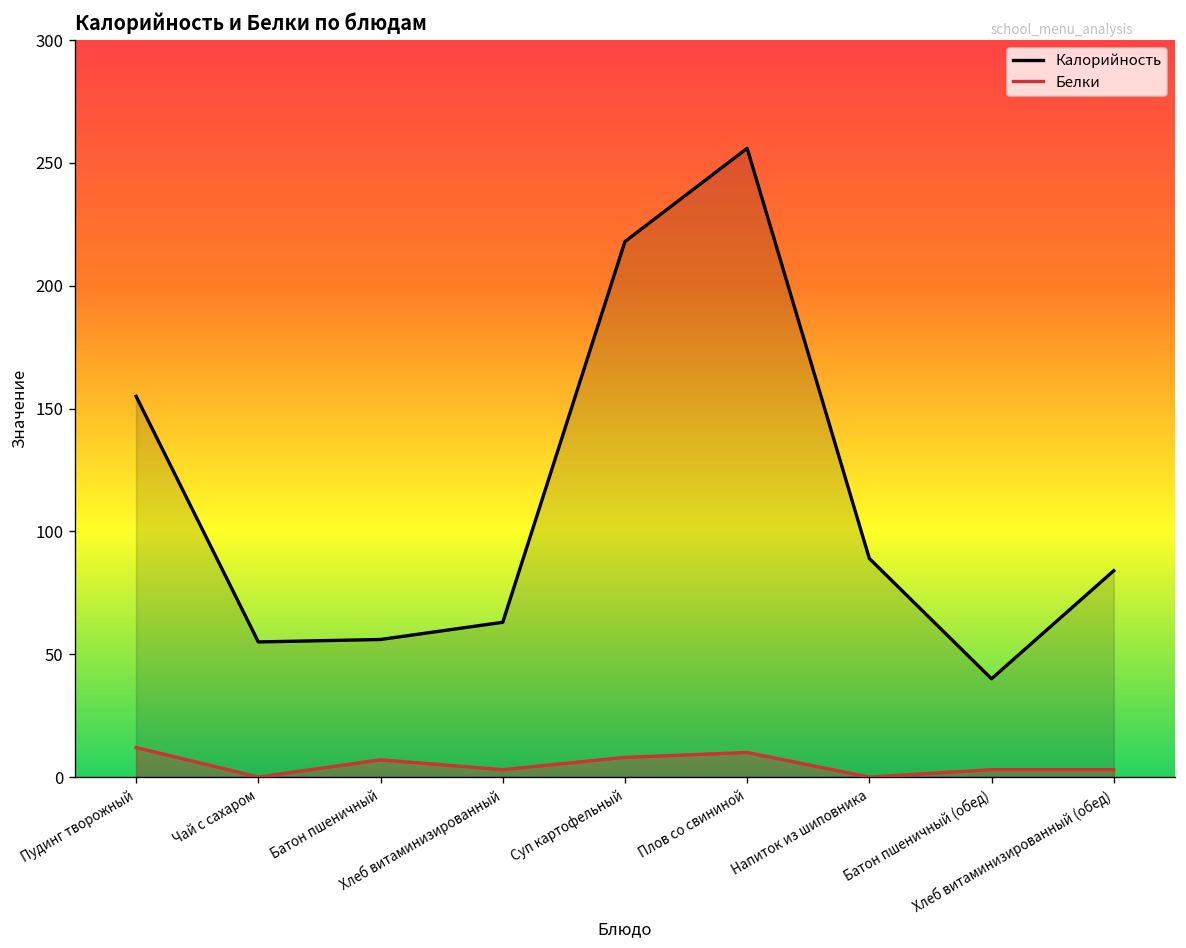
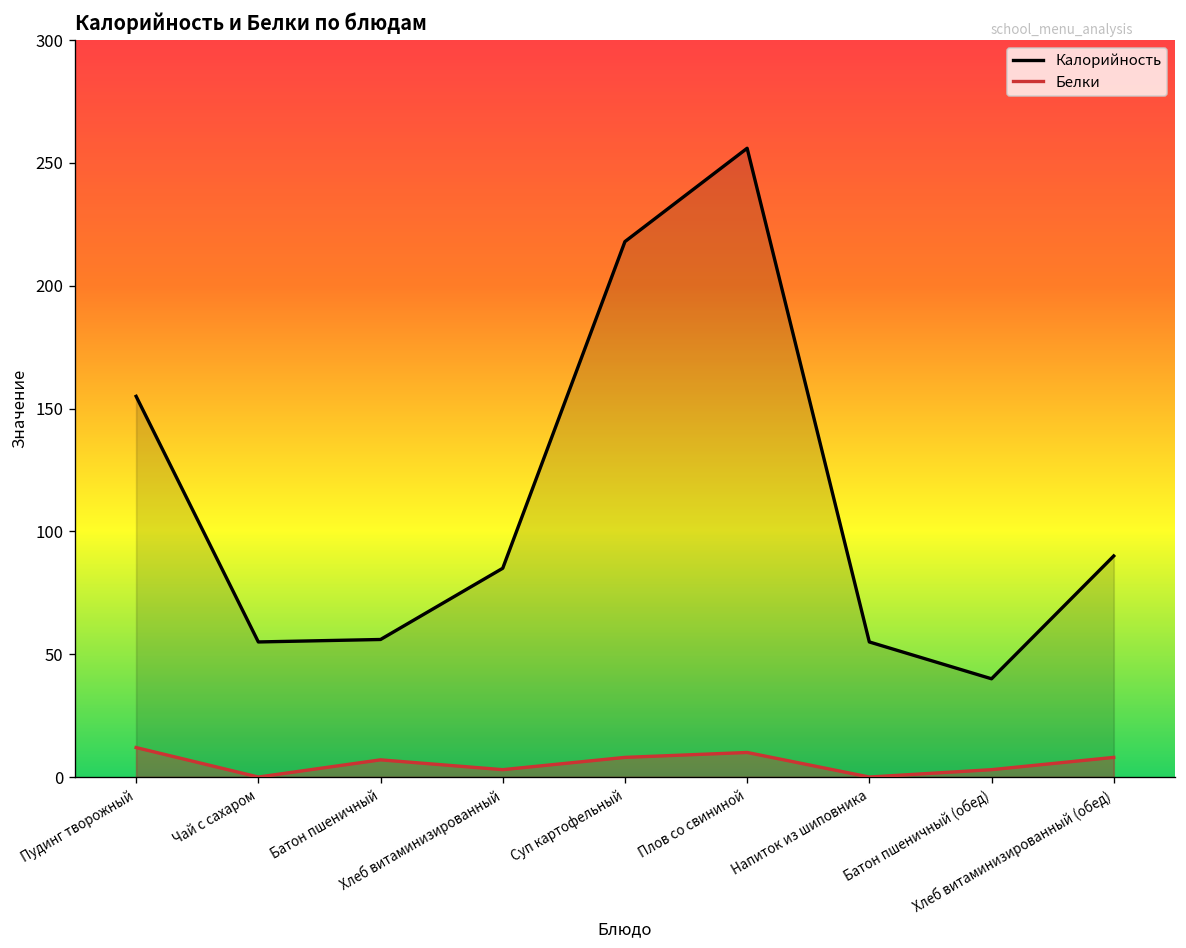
  {
    "Калорийность": {
      "Пудинг творожный": 155,
      "Чай с сахаром": 55,
      "Батон пшеничный": 56,
-     "Хлеб витаминизированный": 63,
+     "Хлеб витаминизированный": 85,
      "Суп картофельный": 218,
      "Плов со свининой": 256,
-     "Напиток из шиповника": 89,
+     "Напиток из шиповника": 55,
      "Батон пшеничный (обед)": 40,
-     "Хлеб витаминизированный (обед)": 84
+     "Хлеб витаминизированный (обед)": 90
    },
    "Белки": {
      "Пудинг творожный": 12,
      "Чай с сахаром": 0,
      "Батон пшеничный": 7,
      "Хлеб витаминизированный": 3,
      "Суп картофельный": 8,
      "Плов со свининой": 10,
      "Напиток из шиповника": 0,
      "Батон пшеничный (обед)": 3,
-     "Хлеб витаминизированный (обед)": 3
+     "Хлеб витаминизированный (обед)": 8
    }
  }
